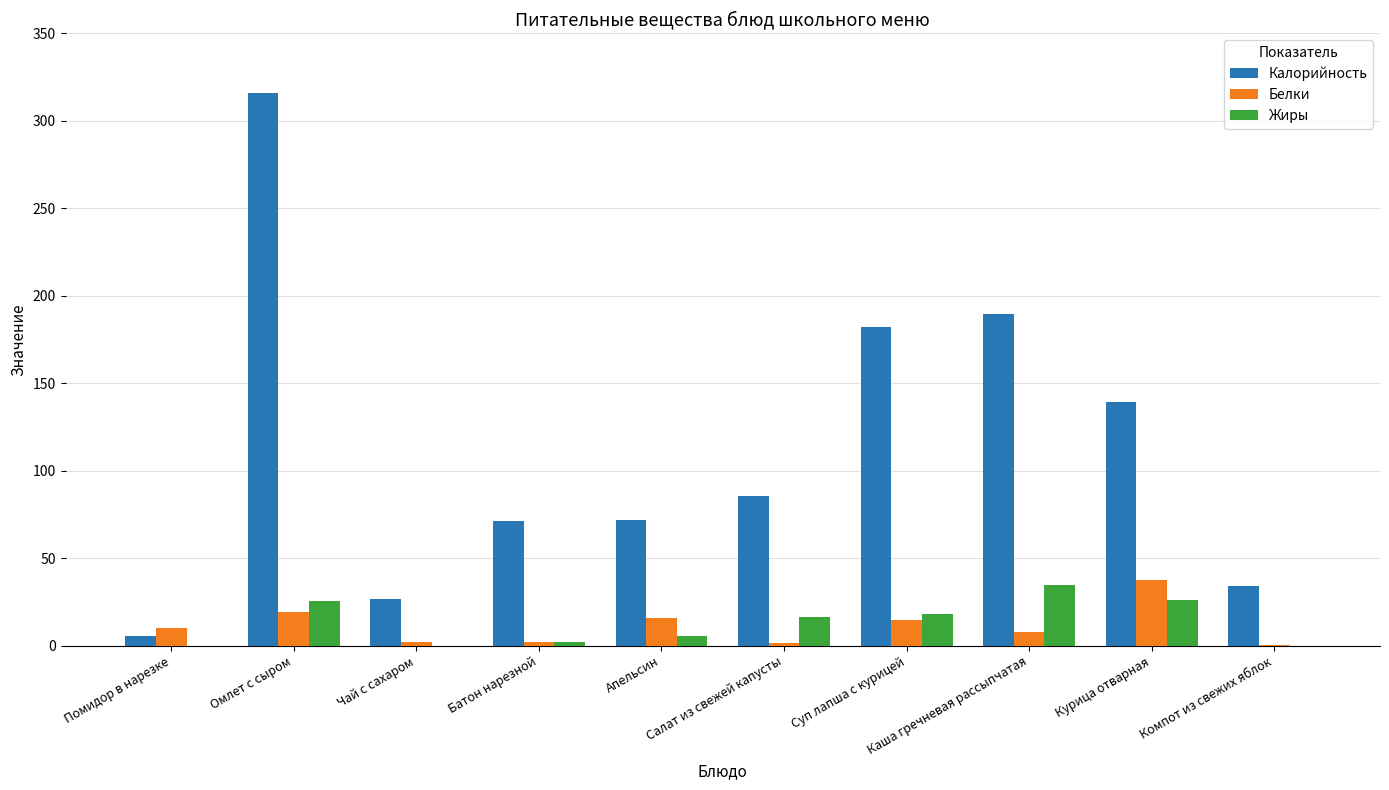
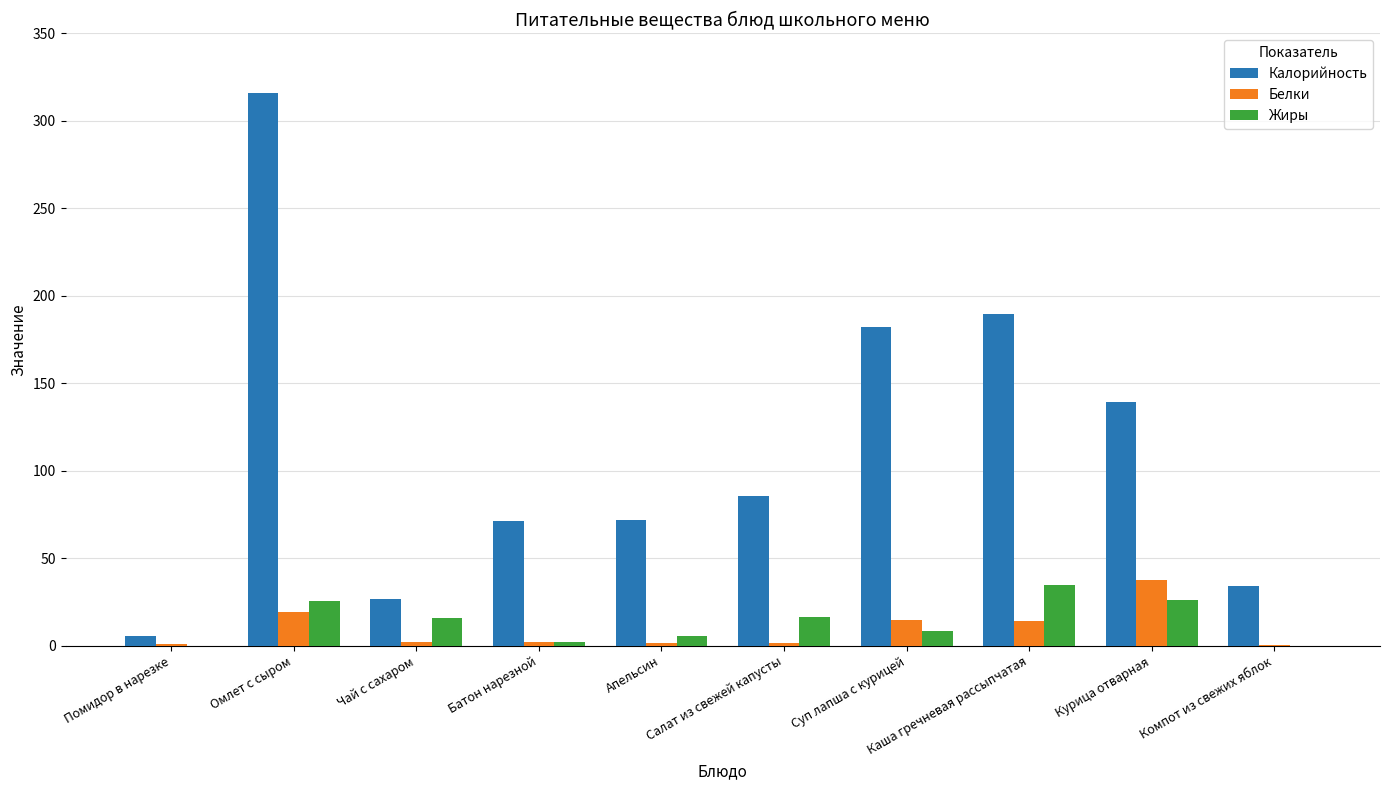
  {
    "Калорийность": {
      "Помидор в нарезке": 5,
      "Омлет с сыром": 316,
      "Чай с сахаром": 27,
      "Батон нарезной": 71,
      "Апельсин": 72,
      "Салат из свежей капусты": 86,
      "Суп лапша с курицей": 182,
      "Каша гречневая рассыпчатая": 190,
      "Курица отварная": 139,
      "Компот из свежих яблок": 34
    },
    "Белки": {
-     "Помидор в нарезке": 10,
+     "Помидор в нарезке": 1,
      "Омлет с сыром": 19,
      "Чай с сахаром": 2,
      "Батон нарезной": 2,
-     "Апельсин": 16,
+     "Апельсин": 1,
      "Салат из свежей капусты": 2,
      "Суп лапша с курицей": 15,
-     "Каша гречневая рассыпчатая": 8,
+     "Каша гречневая рассыпчатая": 14,
      "Курица отварная": 38
    },
    "Жиры": {
      "Омлет с сыром": 25,
-     "Чай с сахаром": 0,
+     "Чай с сахаром": 16,
      "Батон нарезной": 2,
      "Апельсин": 5,
      "Салат из свежей капусты": 16,
-     "Суп лапша с курицей": 18,
+     "Суп лапша с курицей": 9,
      "Каша гречневая рассыпчатая": 35,
      "Курица отварная": 26
    }
  }
